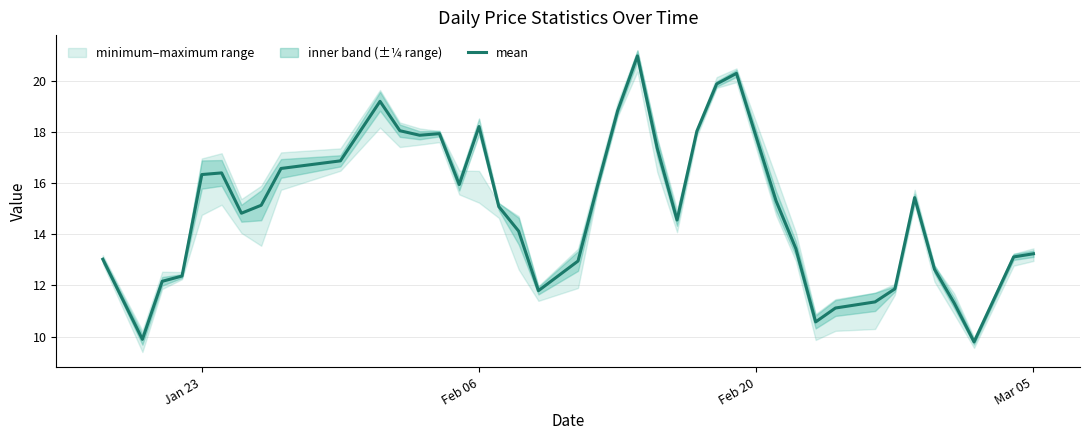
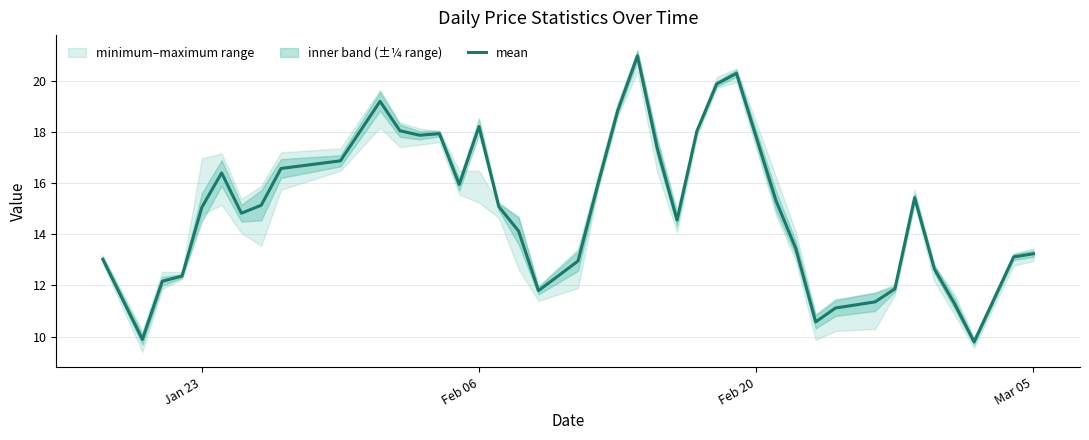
  {
    "mean": {
-     "Jan 23": 16.3,
+     "Jan 23": 15.0,
      "Feb 06": 18.2,
      "Mar 05": 13.2
    }
  }
